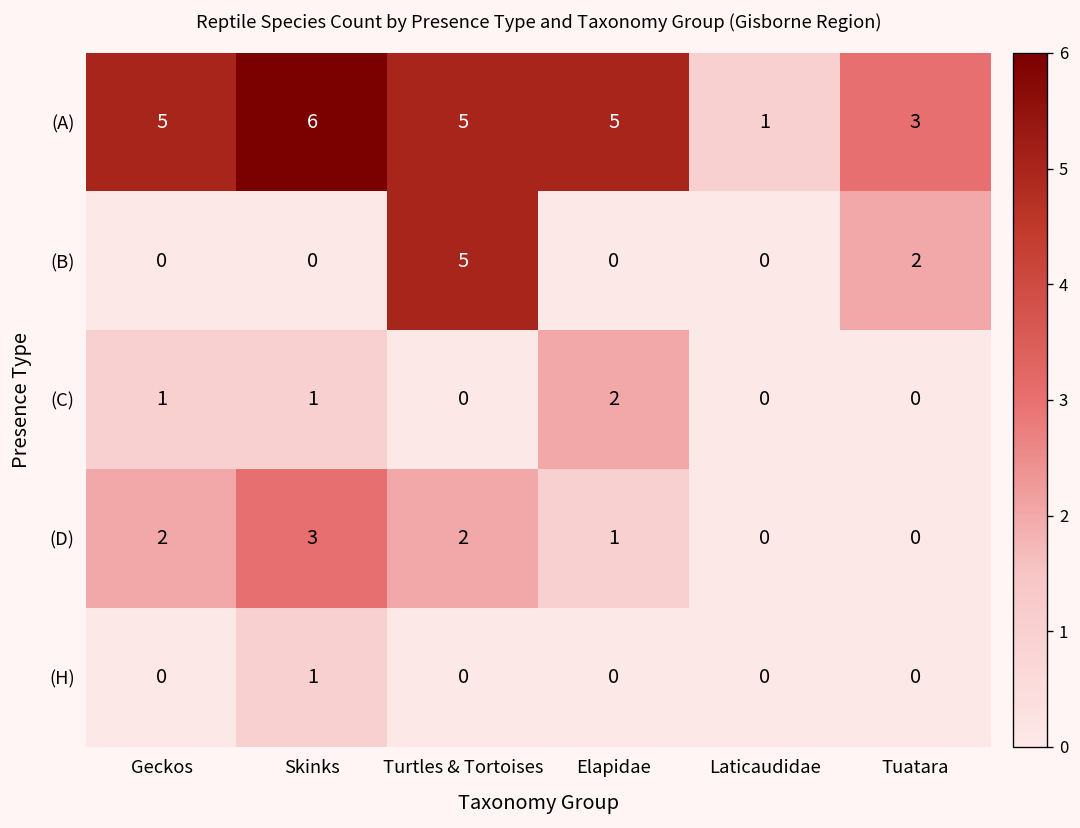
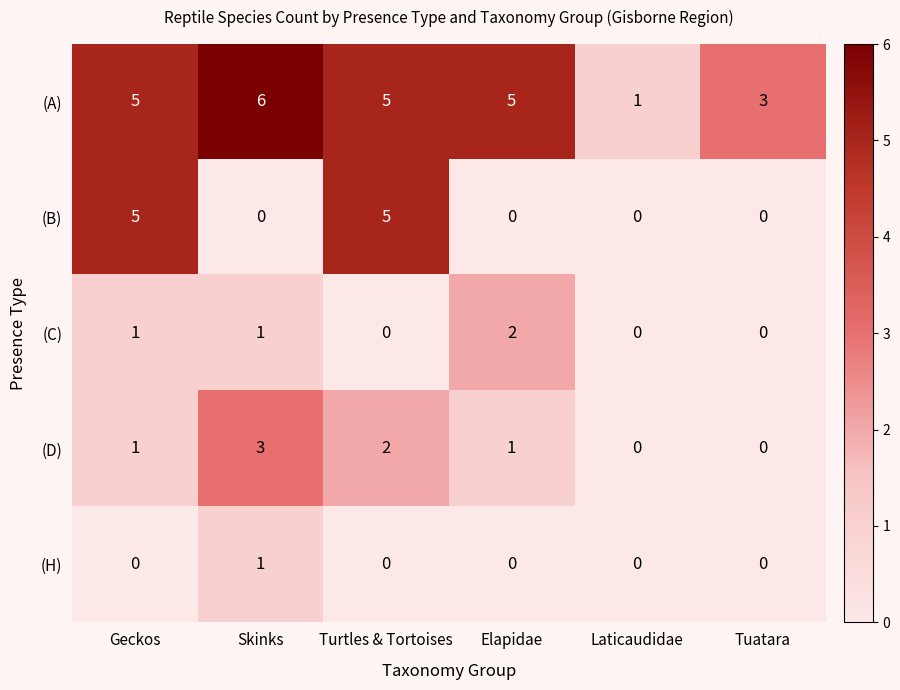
  {
    "(A)": {
      "Geckos": 5,
      "Skinks": 6,
      "Turtles & Tortoises": 5,
      "Elapidae": 5,
      "Laticaudidae": 1,
      "Tuatara": 3
    },
    "(B)": {
-     "Geckos": 0,
+     "Geckos": 5,
      "Skinks": 0,
      "Turtles & Tortoises": 5,
      "Elapidae": 0,
      "Laticaudidae": 0,
-     "Tuatara": 2
+     "Tuatara": 0
    },
    "(C)": {
      "Geckos": 1,
      "Skinks": 1,
      "Turtles & Tortoises": 0,
      "Elapidae": 2,
      "Laticaudidae": 0,
      "Tuatara": 0
    },
    "(D)": {
-     "Geckos": 2,
+     "Geckos": 1,
      "Skinks": 3,
      "Turtles & Tortoises": 2,
      "Elapidae": 1,
      "Laticaudidae": 0,
      "Tuatara": 0
    },
    "(H)": {
      "Geckos": 0,
      "Skinks": 1,
      "Turtles & Tortoises": 0,
      "Elapidae": 0,
      "Laticaudidae": 0,
      "Tuatara": 0
    }
  }
